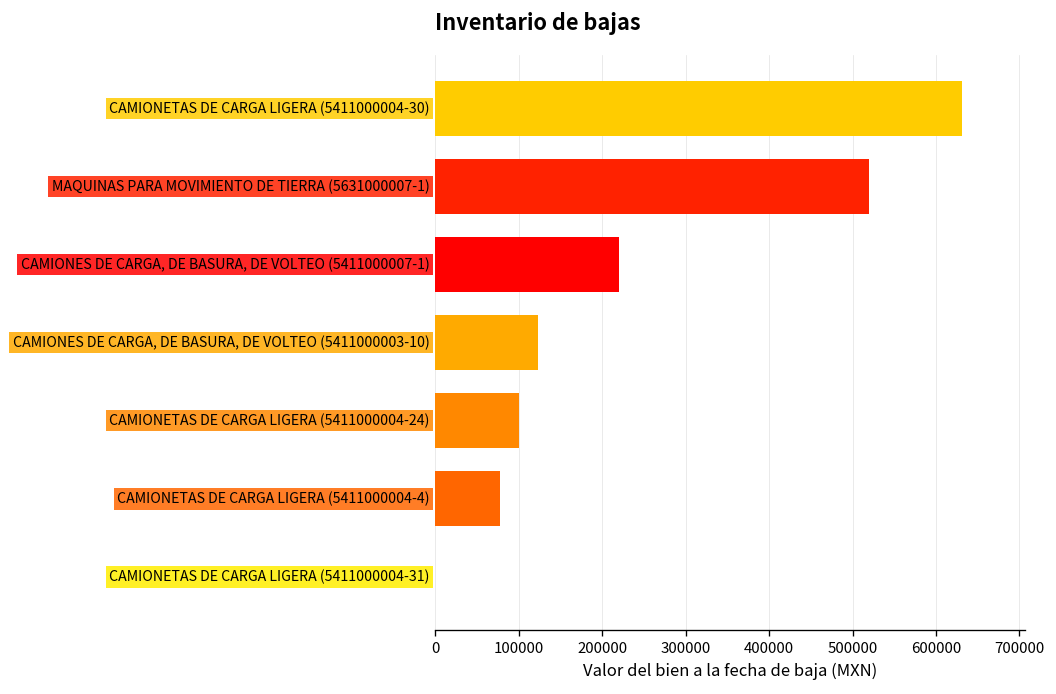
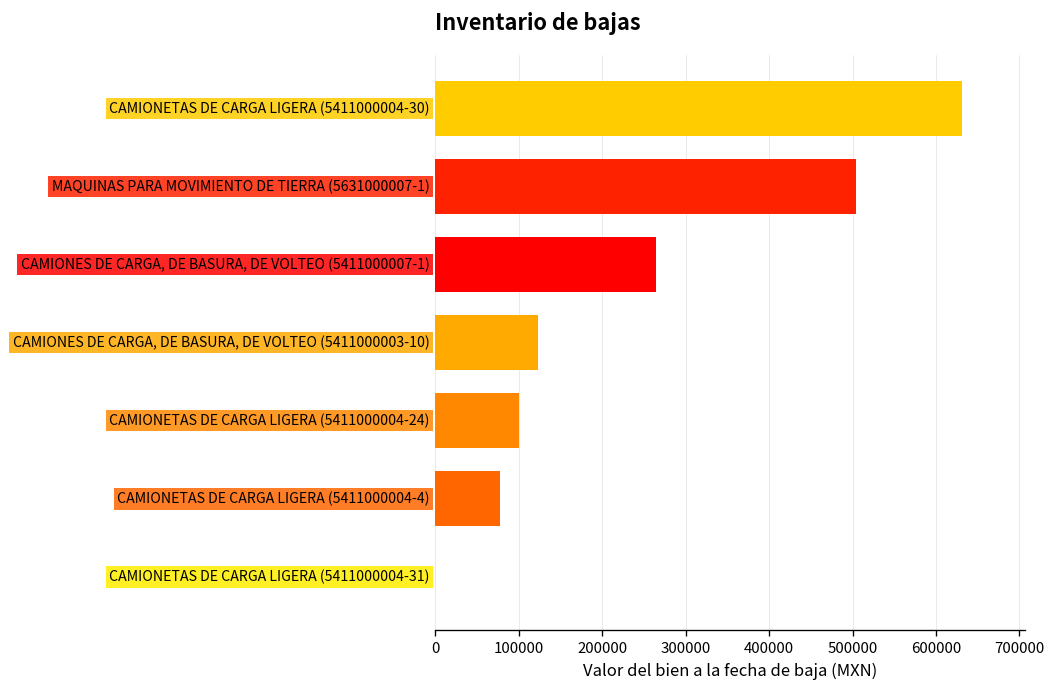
  {
    "CAMIONETAS DE CARGA LIGERA (5411000004-30)": 630000,
-   "MAQUINAS PARA MOVIMIENTO DE TIERRA (5631000007-1)": 520000,
-   "CAMIONES DE CARGA, DE BASURA, DE VOLTEO (5411000007-1)": 220000,
+   "MAQUINAS PARA MOVIMIENTO DE TIERRA (5631000007-1)": 500000,
+   "CAMIONES DE CARGA, DE BASURA, DE VOLTEO (5411000007-1)": 260000,
    "CAMIONES DE CARGA, DE BASURA, DE VOLTEO (5411000003-10)": 120000,
    "CAMIONETAS DE CARGA LIGERA (5411000004-24)": 100000,
    "CAMIONETAS DE CARGA LIGERA (5411000004-4)": 80000,
    "CAMIONETAS DE CARGA LIGERA (5411000004-31)": 0
  }
